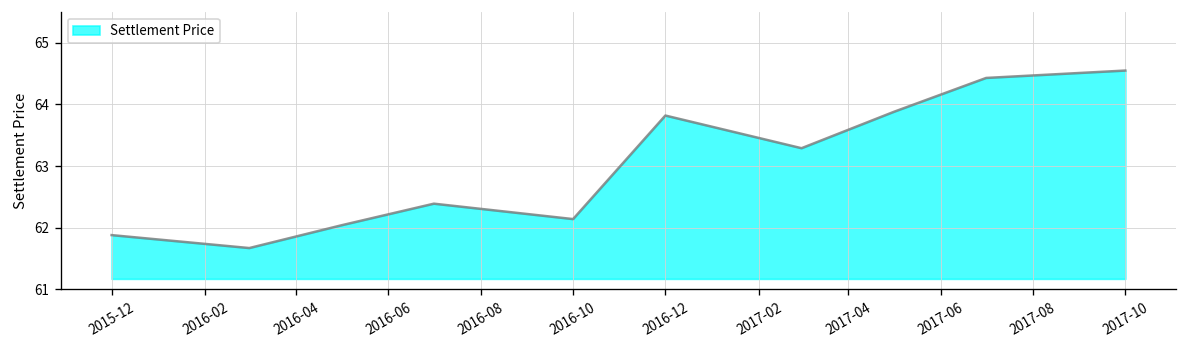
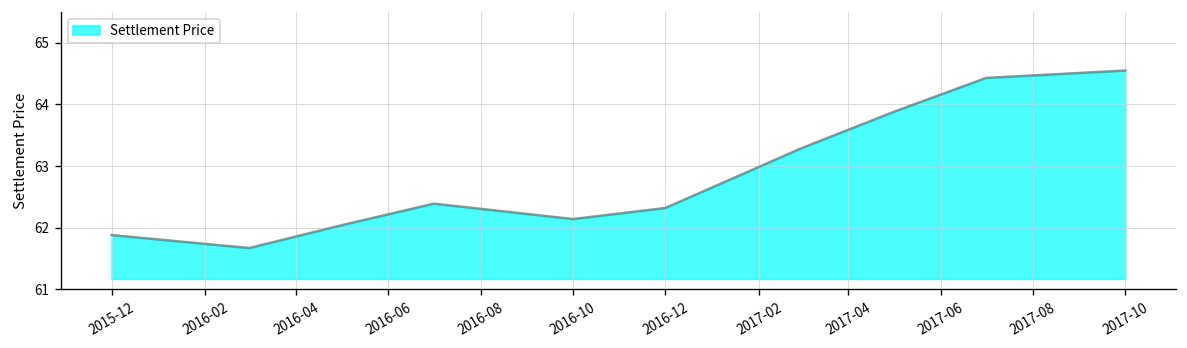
  {
    "2015-12": 61.9,
    "2016-10": 62.1,
-   "2016-12": 63.8,
+   "2016-12": 62.3,
    "2017-10": 64.6
  }
